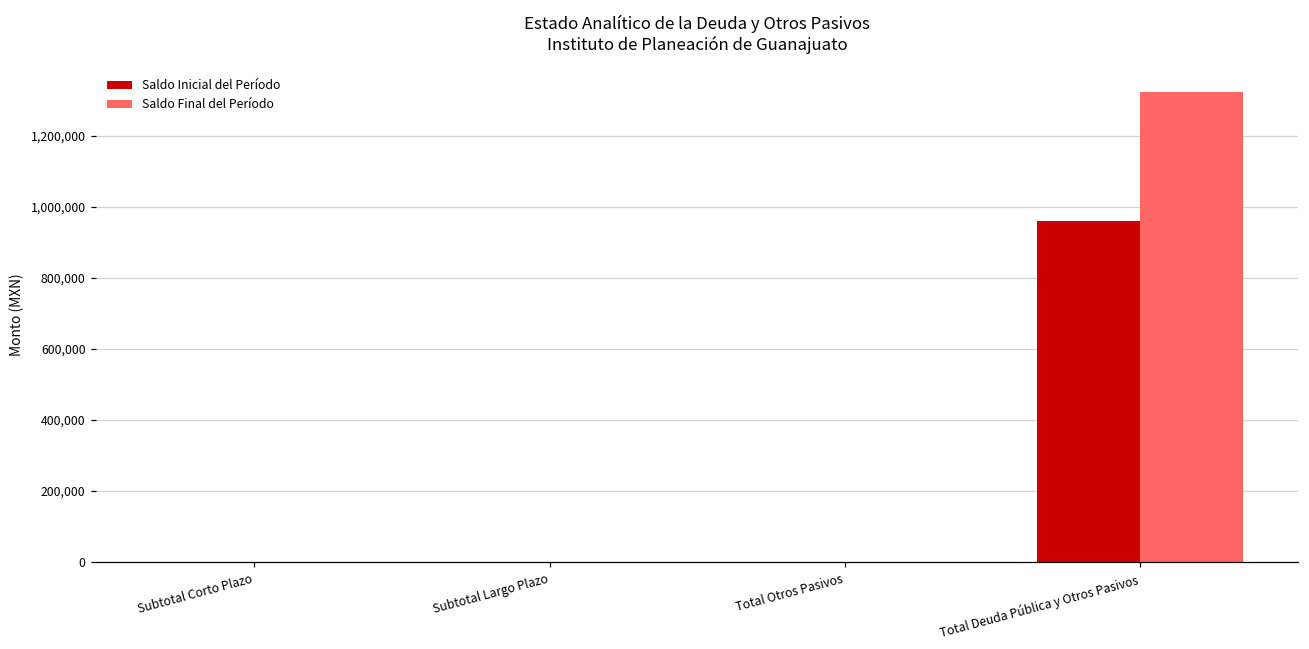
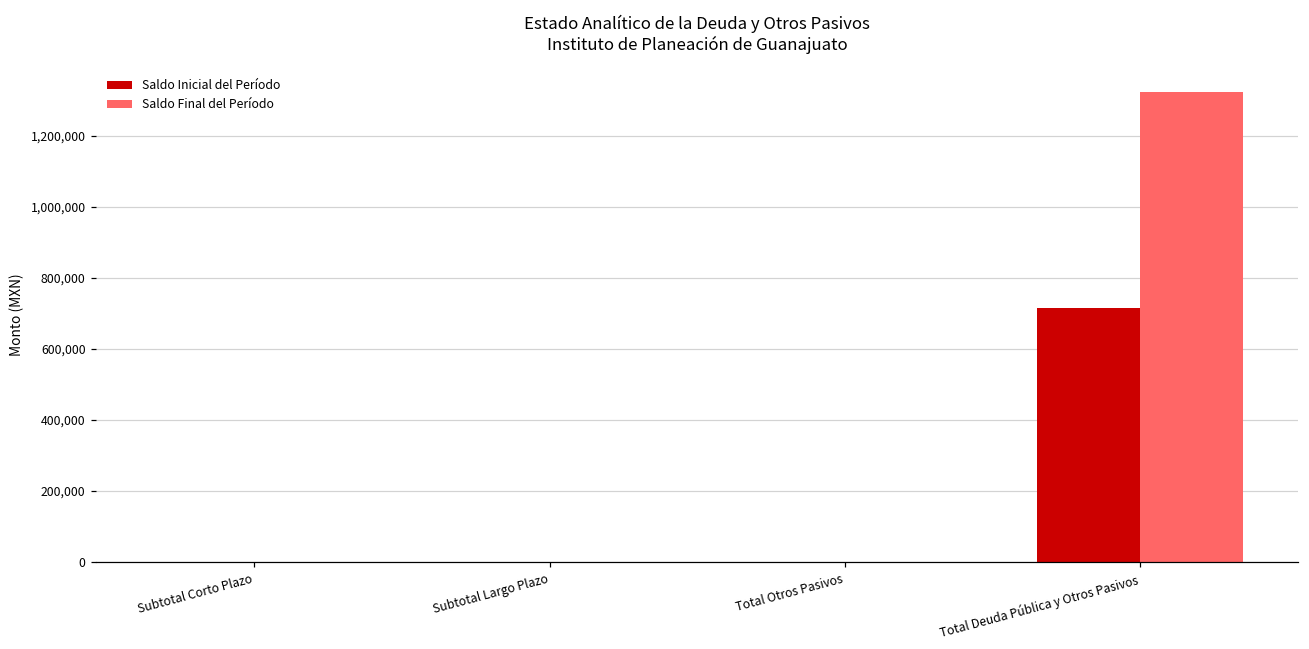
  {
    "Saldo Inicial del Período": {
      "Subtotal Corto Plazo": "0",
      "Subtotal Largo Plazo": "0",
      "Total Otros Pasivos": "0",
-     "Total Deuda Pública y Otros Pasivos": "960,000"
+     "Total Deuda Pública y Otros Pasivos": "710,000"
    },
    "Saldo Final del Período": {
      "Subtotal Corto Plazo": "0",
      "Subtotal Largo Plazo": "0",
      "Total Otros Pasivos": "0",
      "Total Deuda Pública y Otros Pasivos": "1,320,000"
    }
  }
